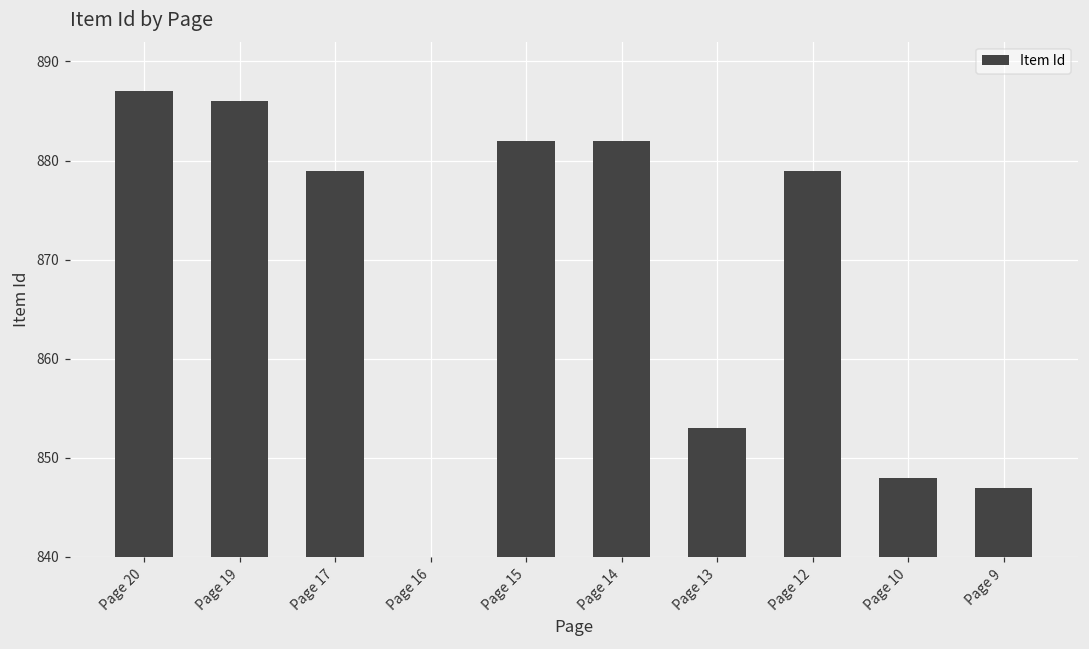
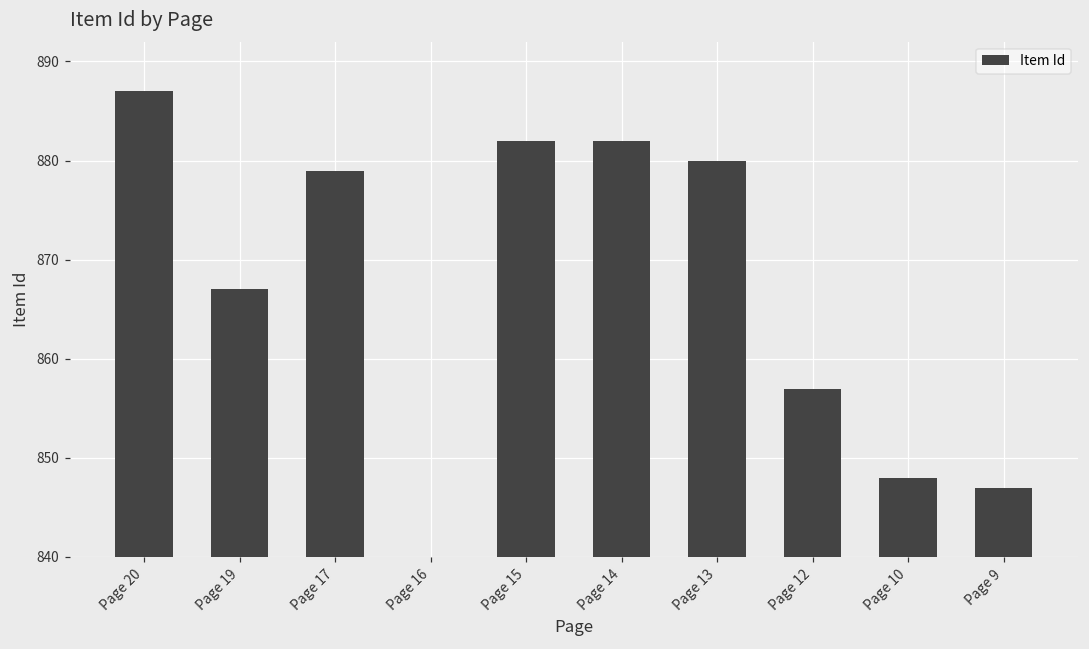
  {
    "Page 20": 887,
-   "Page 19": 886,
+   "Page 19": 867,
    "Page 17": 879,
    "Page 15": 882,
    "Page 14": 882,
-   "Page 13": 853,
-   "Page 12": 879,
+   "Page 13": 880,
+   "Page 12": 857,
    "Page 10": 848,
    "Page 9": 847
  }
